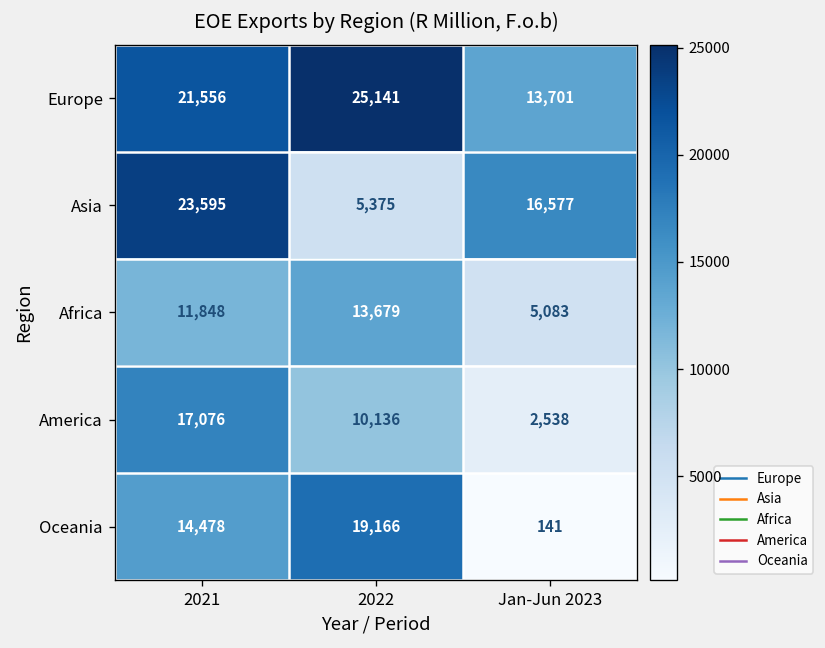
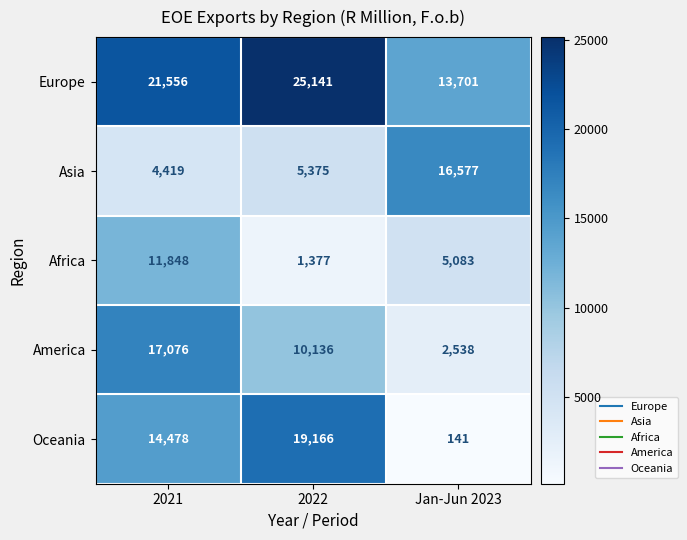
  {
    "Europe": {
      "2021": "21,556",
      "2022": "25,141",
      "Jan-Jun 2023": "13,701"
    },
    "Asia": {
-     "2021": "23,595",
+     "2021": "4,419",
      "2022": "5,375",
      "Jan-Jun 2023": "16,577"
    },
    "Africa": {
      "2021": "11,848",
-     "2022": "13,679",
+     "2022": "1,377",
      "Jan-Jun 2023": "5,083"
    },
    "America": {
      "2021": "17,076",
      "2022": "10,136",
      "Jan-Jun 2023": "2,538"
    },
    "Oceania": {
      "2021": "14,478",
      "2022": "19,166",
      "Jan-Jun 2023": "141"
    }
  }
